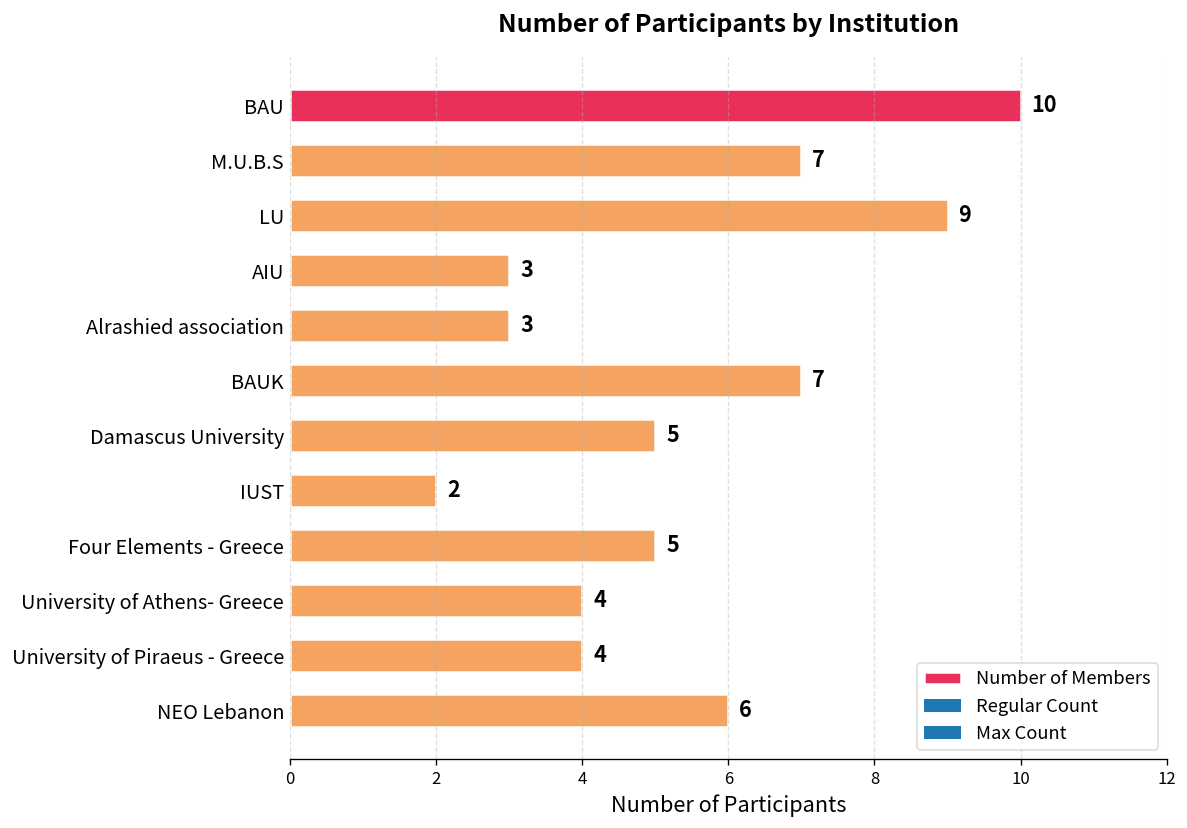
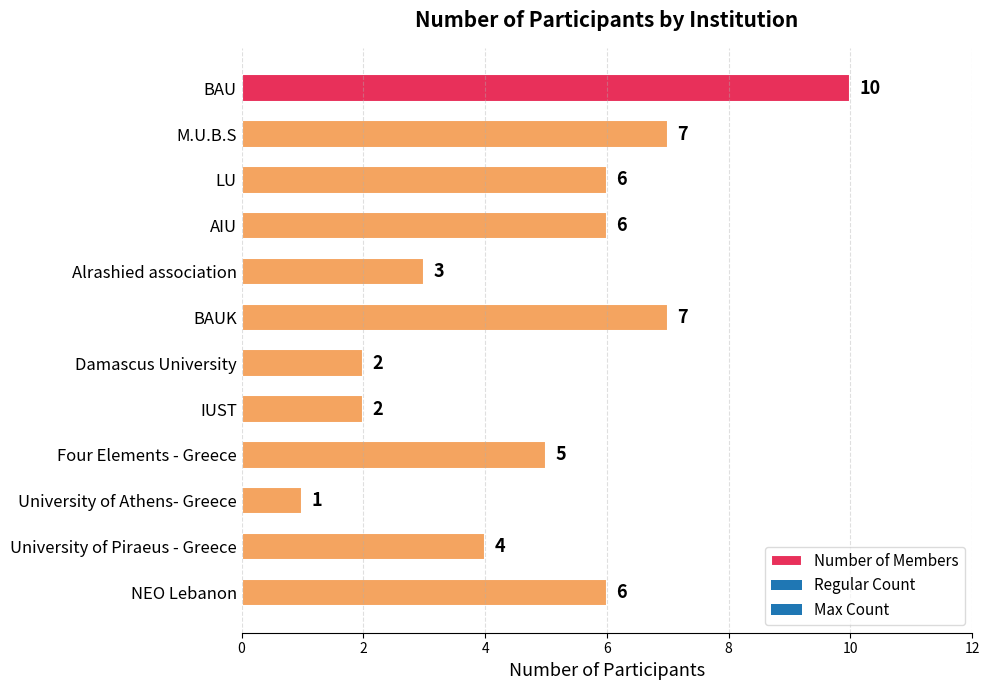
  {
    "BAU": 10,
    "M.U.B.S": 7,
-   "LU": 9,
-   "AIU": 3,
+   "LU": 6,
+   "AIU": 6,
    "Alrashied association": 3,
    "BAUK": 7,
-   "Damascus University": 5,
+   "Damascus University": 2,
    "IUST": 2,
    "Four Elements - Greece": 5,
-   "University of Athens- Greece": 4,
+   "University of Athens- Greece": 1,
    "University of Piraeus - Greece": 4,
    "NEO Lebanon": 6
  }
